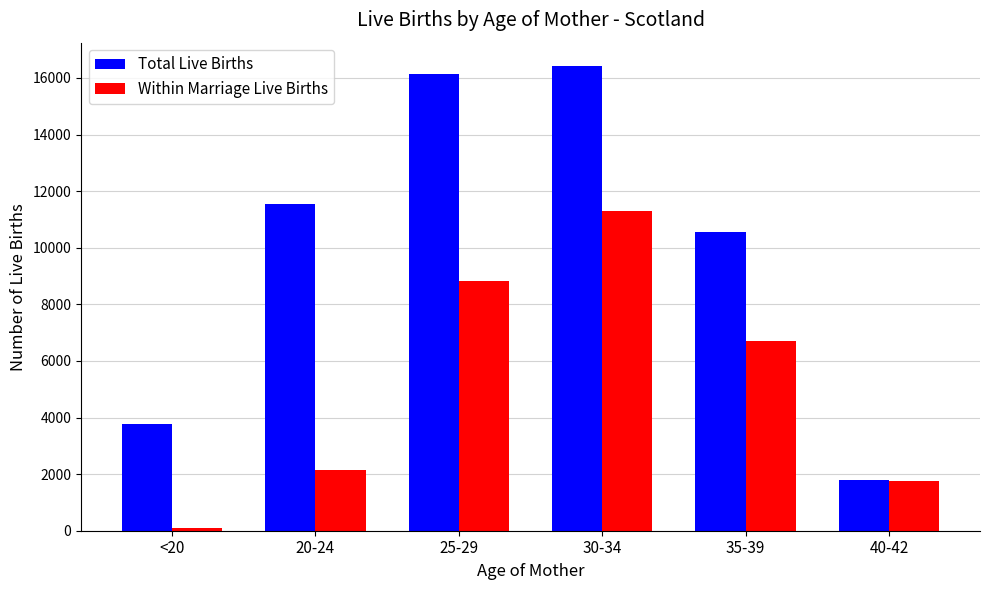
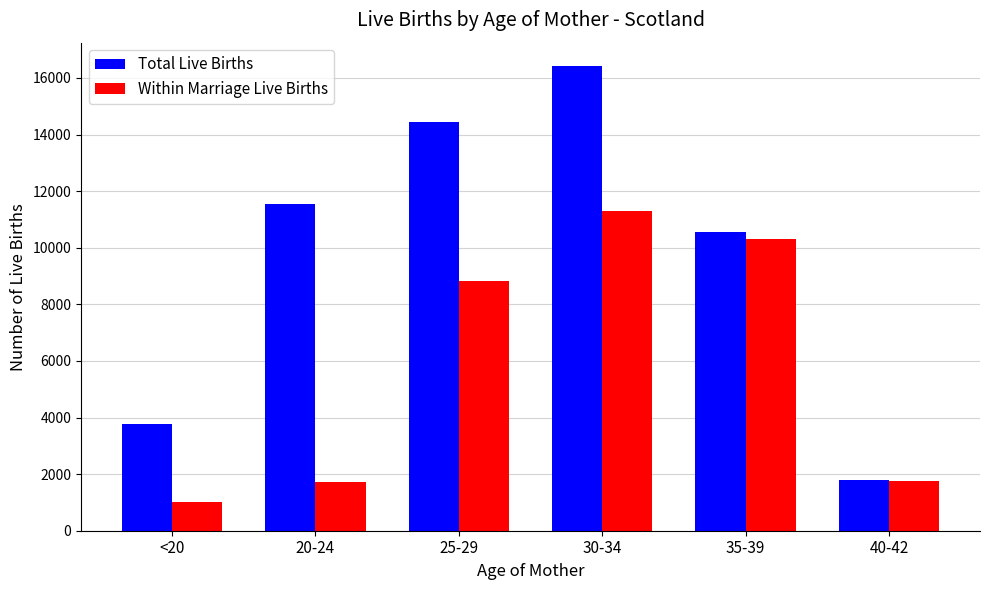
  {
    "Total Live Births": {
      "<20": 3800,
      "20-24": 11500,
-     "25-29": 16200,
+     "25-29": 14400,
      "30-34": 16400,
      "35-39": 10600,
      "40-42": 1800
    },
    "Within Marriage Live Births": {
-     "<20": 100,
-     "20-24": 2100,
+     "<20": 1000,
+     "20-24": 1700,
      "25-29": 8800,
      "30-34": 11300,
-     "35-39": 6700,
+     "35-39": 10300,
      "40-42": 1700
    }
  }
